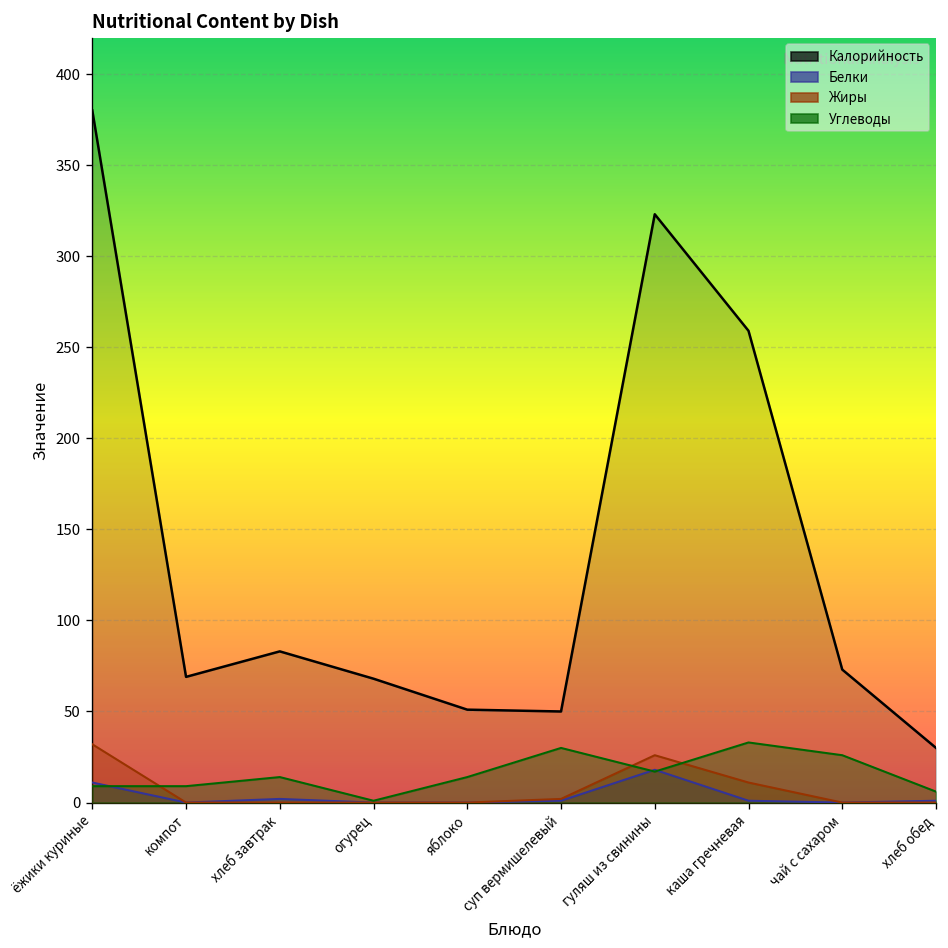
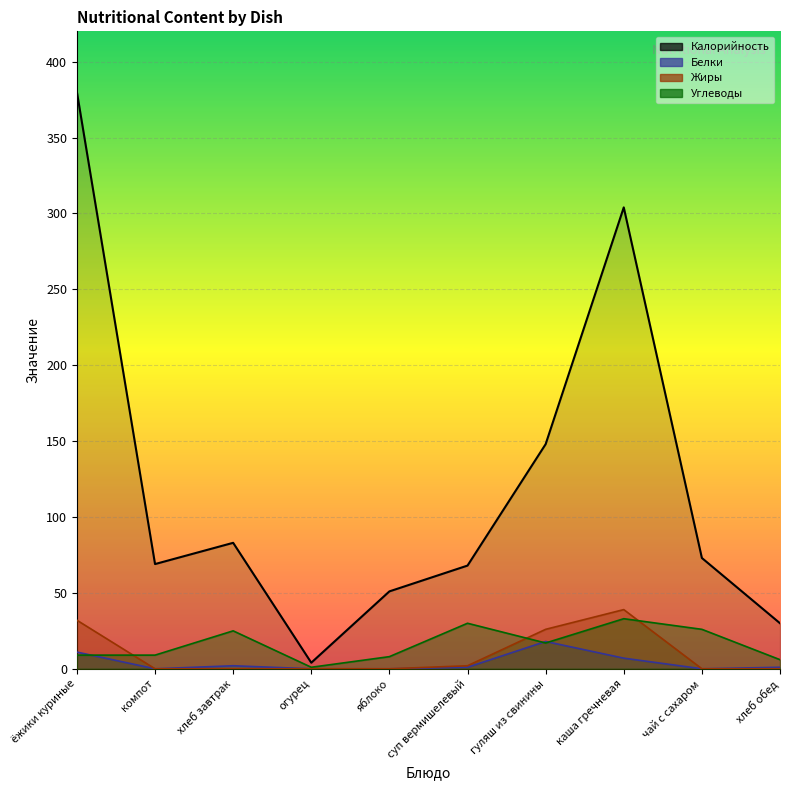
  {
    "Калорийность": {
      "ёжики куриные": 380,
      "компот": 69,
      "хлеб завтрак": 83,
-     "огурец": 68,
+     "огурец": 4,
      "яблоко": 51,
-     "суп вермишелевый": 50,
-     "гуляш из свинины": 323,
-     "каша гречневая": 259,
+     "суп вермишелевый": 68,
+     "гуляш из свинины": 148,
+     "каша гречневая": 304,
      "чай с сахаром": 73,
      "хлеб обед": 30
    },
    "Белки": {
      "ёжики куриные": 11,
      "хлеб завтрак": 2,
-     "каша гречневая": 1
+     "каша гречневая": 7
    },
    "Жиры": {
      "ёжики куриные": 32,
      "хлеб завтрак": 0,
      "гуляш из свинины": 26,
-     "каша гречневая": 11
+     "каша гречневая": 39
    },
    "Углеводы": {
      "ёжики куриные": 9,
      "компот": 9,
-     "хлеб завтрак": 14,
-     "яблоко": 14,
+     "хлеб завтрак": 25,
+     "яблоко": 8,
      "суп вермишелевый": 30,
      "каша гречневая": 33,
      "чай с сахаром": 26,
      "хлеб обед": 6
    }
  }
